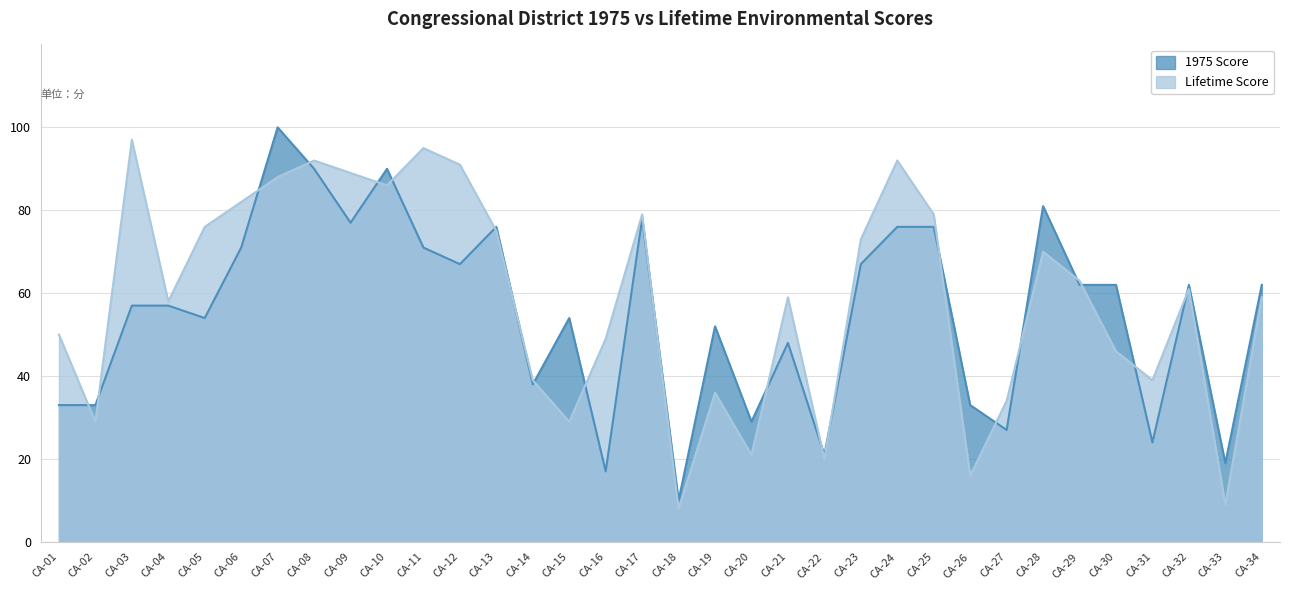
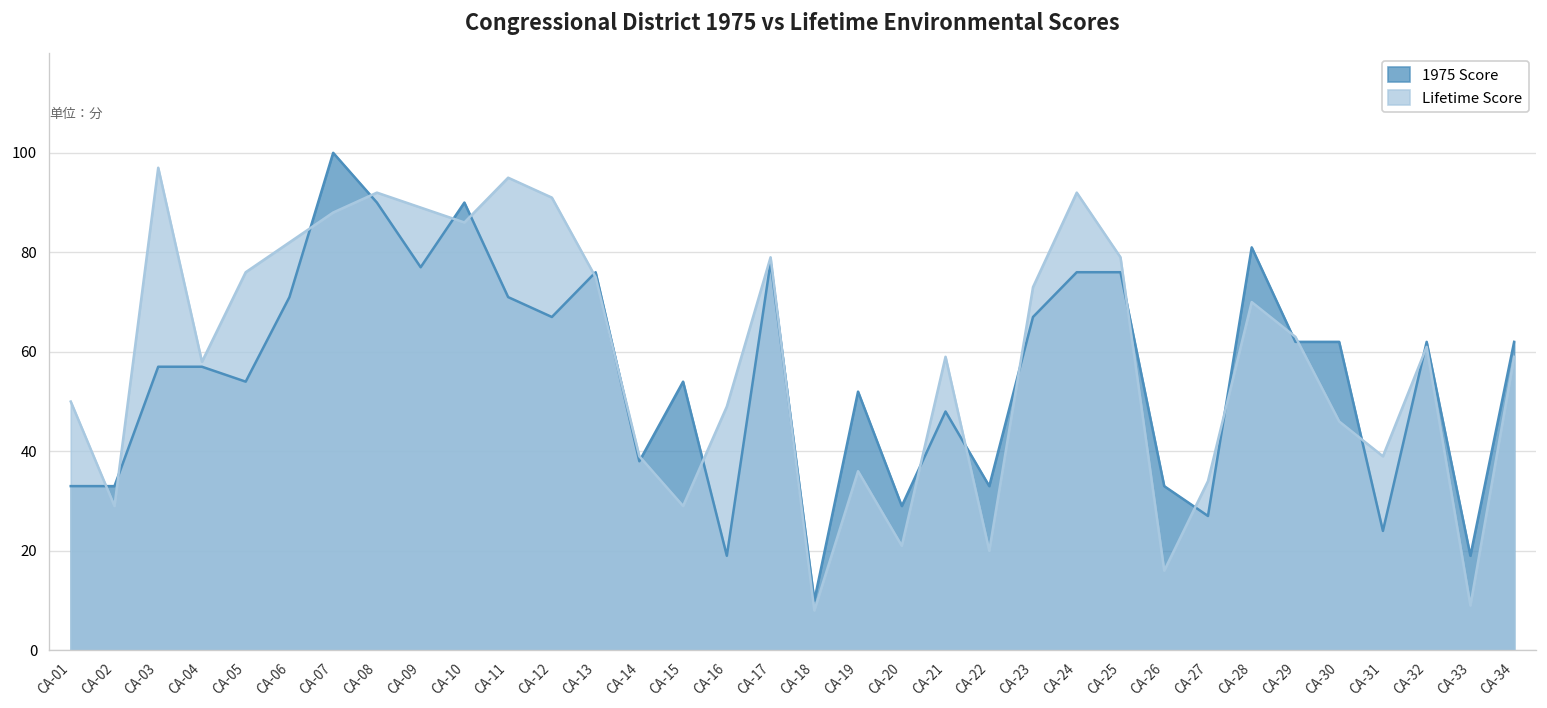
  {
    "1975 Score": {
      "CA-01": 33,
      "CA-02": 33,
      "CA-03": 57,
      "CA-04": 57,
      "CA-05": 54,
      "CA-06": 71,
      "CA-07": 100,
      "CA-08": 90,
      "CA-09": 77,
      "CA-10": 90,
      "CA-11": 71,
      "CA-12": 67,
      "CA-13": 76,
      "CA-14": 38,
      "CA-15": 54,
-     "CA-16": 17,
+     "CA-16": 19,
      "CA-17": 78,
      "CA-18": 10,
      "CA-19": 52,
      "CA-20": 29,
      "CA-21": 48,
-     "CA-22": 21,
+     "CA-22": 33,
      "CA-23": 67,
      "CA-24": 76,
      "CA-25": 76,
      "CA-26": 33,
      "CA-27": 27,
      "CA-28": 81,
      "CA-29": 62,
      "CA-30": 62,
      "CA-31": 24,
      "CA-32": 62,
      "CA-33": 19,
      "CA-34": 62
    },
    "Lifetime Score": {
      "CA-01": 50,
      "CA-02": 29,
      "CA-03": 97,
      "CA-04": 58,
      "CA-05": 76,
      "CA-06": 82,
      "CA-07": 88,
      "CA-08": 92,
      "CA-09": 89,
      "CA-10": 86,
      "CA-11": 95,
      "CA-12": 91,
      "CA-13": 75,
      "CA-14": 39,
      "CA-15": 29,
      "CA-16": 49,
      "CA-17": 79,
      "CA-18": 8,
      "CA-19": 36,
      "CA-20": 21,
      "CA-21": 59,
      "CA-22": 20,
      "CA-23": 73,
      "CA-24": 92,
      "CA-25": 79,
      "CA-26": 16,
      "CA-27": 34,
      "CA-28": 70,
      "CA-29": 63,
      "CA-30": 46,
      "CA-31": 39,
      "CA-32": 61,
      "CA-33": 9,
      "CA-34": 59
    }
  }
